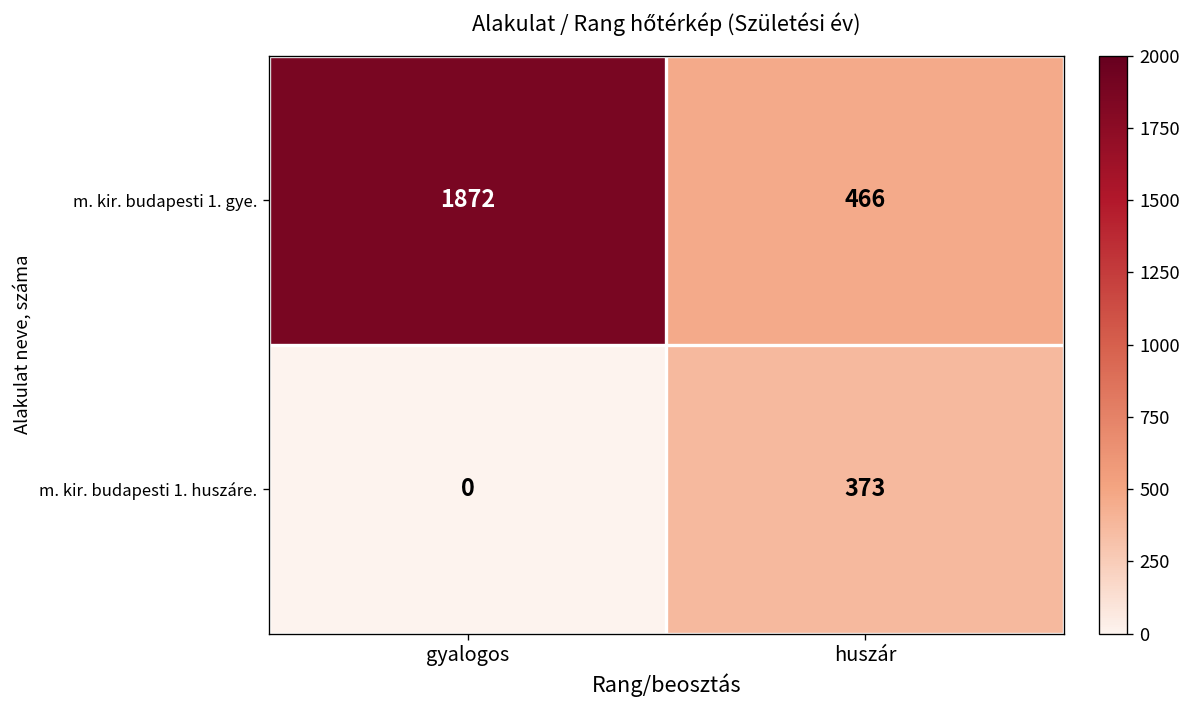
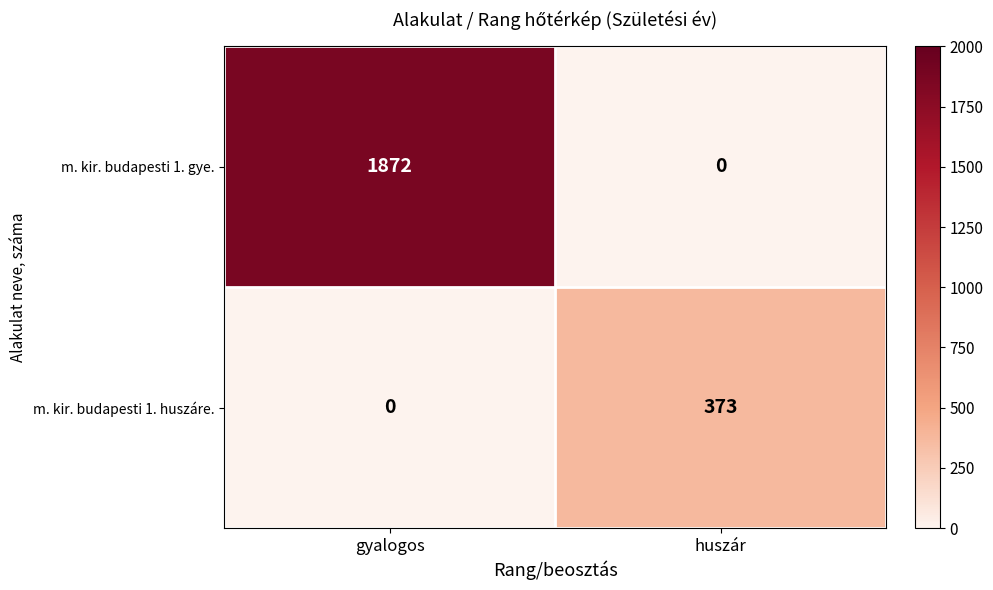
  {
    "m. kir. budapesti 1. gye.": {
      "gyalogos": 1872,
-     "huszár": 466
+     "huszár": 0
    },
    "m. kir. budapesti 1. huszáre.": {
      "gyalogos": 0,
      "huszár": 373
    }
  }
